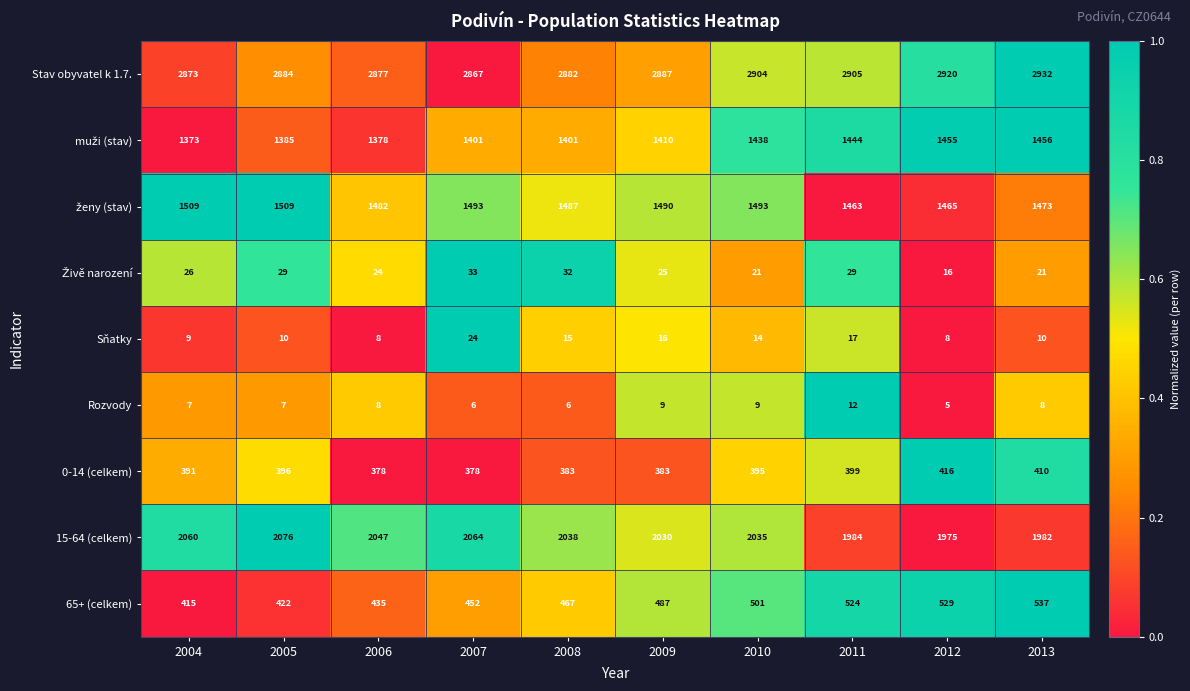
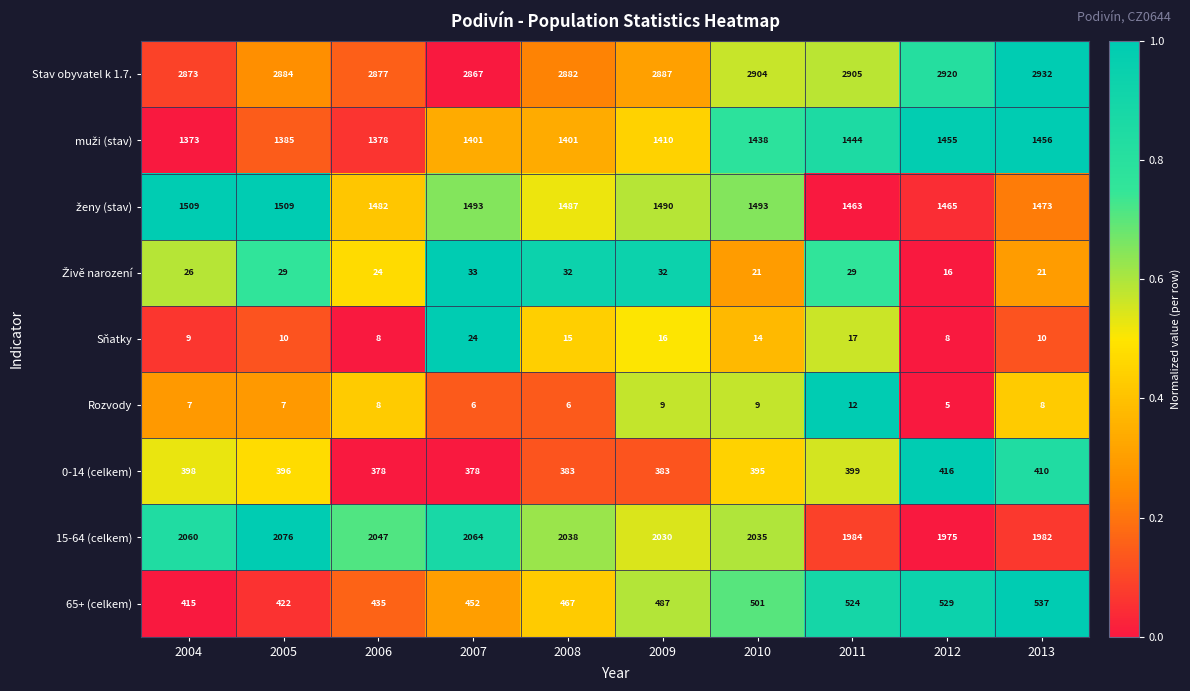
  {
    "Stav obyvatel k 1.7.": {
      "2004": 2873,
      "2005": 2884,
      "2006": 2877,
      "2007": 2867,
      "2008": 2882,
      "2009": 2887,
      "2010": 2904,
      "2011": 2905,
      "2012": 2920,
      "2013": 2932
    },
    "muži (stav)": {
      "2004": 1373,
      "2005": 1385,
      "2006": 1378,
      "2007": 1401,
      "2008": 1401,
      "2009": 1410,
      "2010": 1438,
      "2011": 1444,
      "2012": 1455,
      "2013": 1456
    },
    "ženy (stav)": {
      "2004": 1509,
      "2005": 1509,
      "2006": 1482,
      "2007": 1493,
      "2008": 1487,
      "2009": 1490,
      "2010": 1493,
      "2011": 1463,
      "2012": 1465,
      "2013": 1473
    },
    "Živě narození": {
      "2004": 26,
      "2005": 29,
      "2006": 24,
      "2007": 33,
      "2008": 32,
-     "2009": 25,
+     "2009": 32,
      "2010": 21,
      "2011": 29,
      "2012": 16,
      "2013": 21
    },
    "Sňatky": {
      "2004": 9,
      "2005": 10,
      "2006": 8,
      "2007": 24,
      "2008": 15,
      "2009": 16,
      "2010": 14,
      "2011": 17,
      "2012": 8,
      "2013": 10
    },
    "Rozvody": {
      "2004": 7,
      "2005": 7,
      "2006": 8,
      "2007": 6,
      "2008": 6,
      "2009": 9,
      "2010": 9,
      "2011": 12,
      "2012": 5,
      "2013": 8
    },
    "0-14 (celkem)": {
-     "2004": 391,
+     "2004": 398,
      "2005": 396,
      "2006": 378,
      "2007": 378,
      "2008": 383,
      "2009": 383,
      "2010": 395,
      "2011": 399,
      "2012": 416,
      "2013": 410
    },
    "15-64 (celkem)": {
      "2004": 2060,
      "2005": 2076,
      "2006": 2047,
      "2007": 2064,
      "2008": 2038,
      "2009": 2030,
      "2010": 2035,
      "2011": 1984,
      "2012": 1975,
      "2013": 1982
    },
    "65+ (celkem)": {
      "2004": 415,
      "2005": 422,
      "2006": 435,
      "2007": 452,
      "2008": 467,
      "2009": 487,
      "2010": 501,
      "2011": 524,
      "2012": 529,
      "2013": 537
    }
  }
